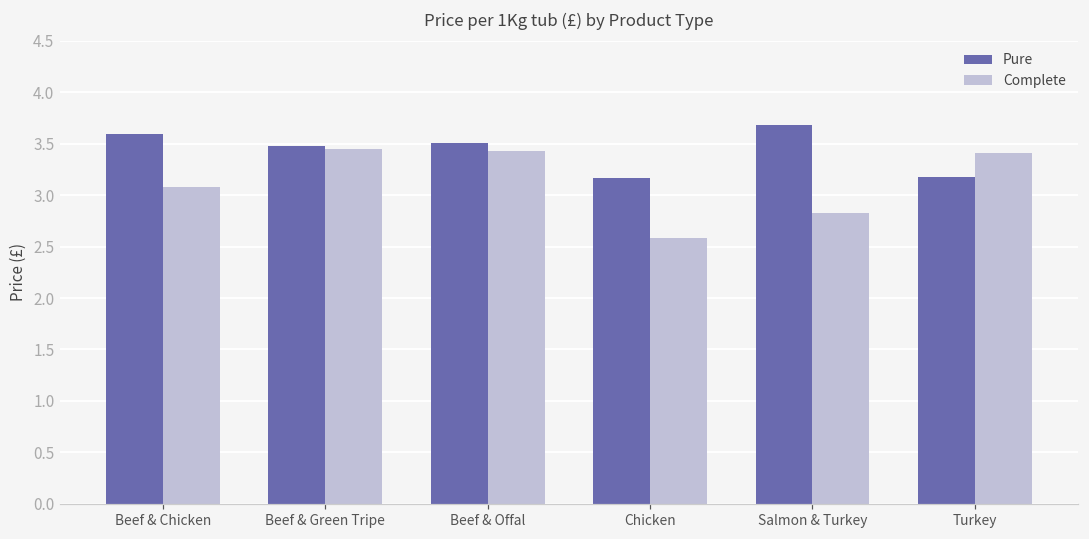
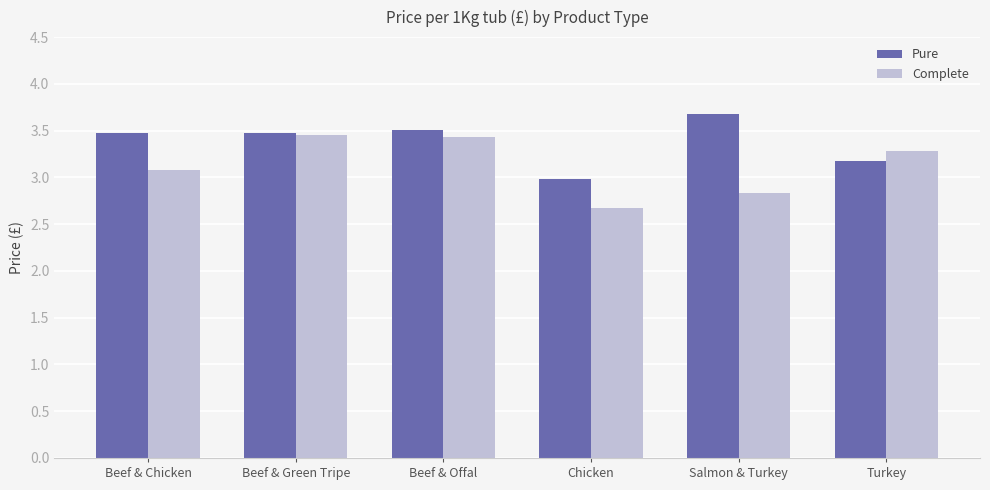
  {
    "Pure": {
-     "Beef & Chicken": 3.6,
+     "Beef & Chicken": 3.5,
      "Beef & Green Tripe": 3.5,
      "Beef & Offal": 3.5,
-     "Chicken": 3.2,
+     "Chicken": 3.0,
      "Salmon & Turkey": 3.7,
      "Turkey": 3.2
    },
    "Complete": {
      "Beef & Chicken": 3.1,
      "Beef & Green Tripe": 3.5,
      "Beef & Offal": 3.4,
-     "Chicken": 2.6,
+     "Chicken": 2.7,
      "Salmon & Turkey": 2.8,
-     "Turkey": 3.4
+     "Turkey": 3.3
    }
  }
